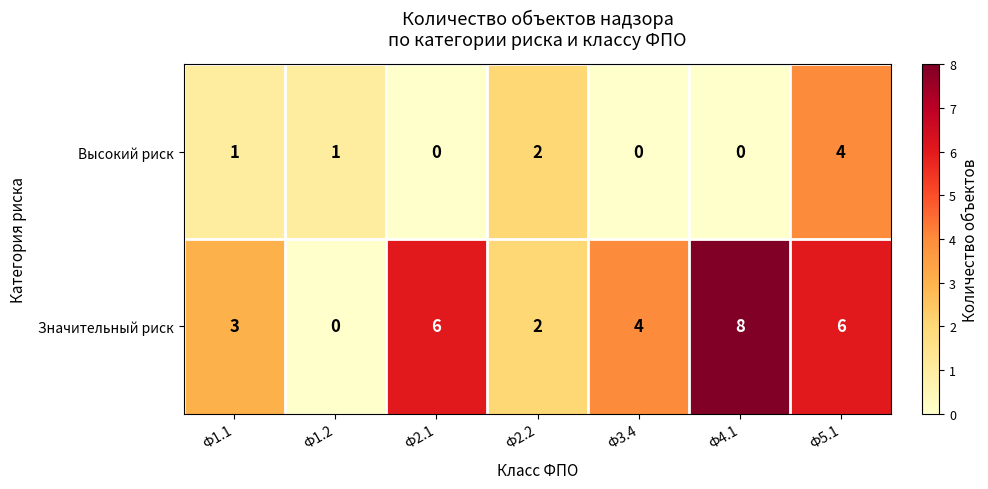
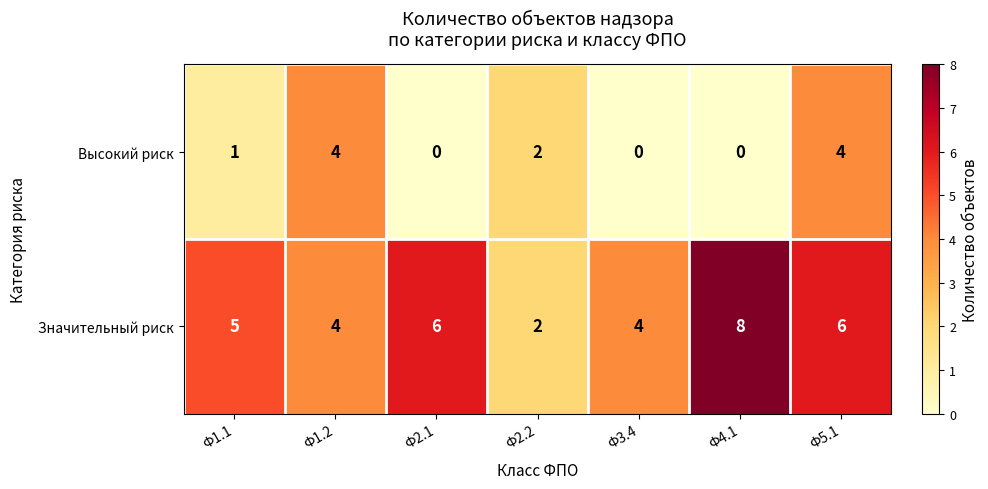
  {
    "Высокий риск": {
      "Ф1.1": 1,
-     "Ф1.2": 1,
+     "Ф1.2": 4,
      "Ф2.1": 0,
      "Ф2.2": 2,
      "Ф3.4": 0,
      "Ф4.1": 0,
      "Ф5.1": 4
    },
    "Значительный риск": {
-     "Ф1.1": 3,
-     "Ф1.2": 0,
+     "Ф1.1": 5,
+     "Ф1.2": 4,
      "Ф2.1": 6,
      "Ф2.2": 2,
      "Ф3.4": 4,
      "Ф4.1": 8,
      "Ф5.1": 6
    }
  }
